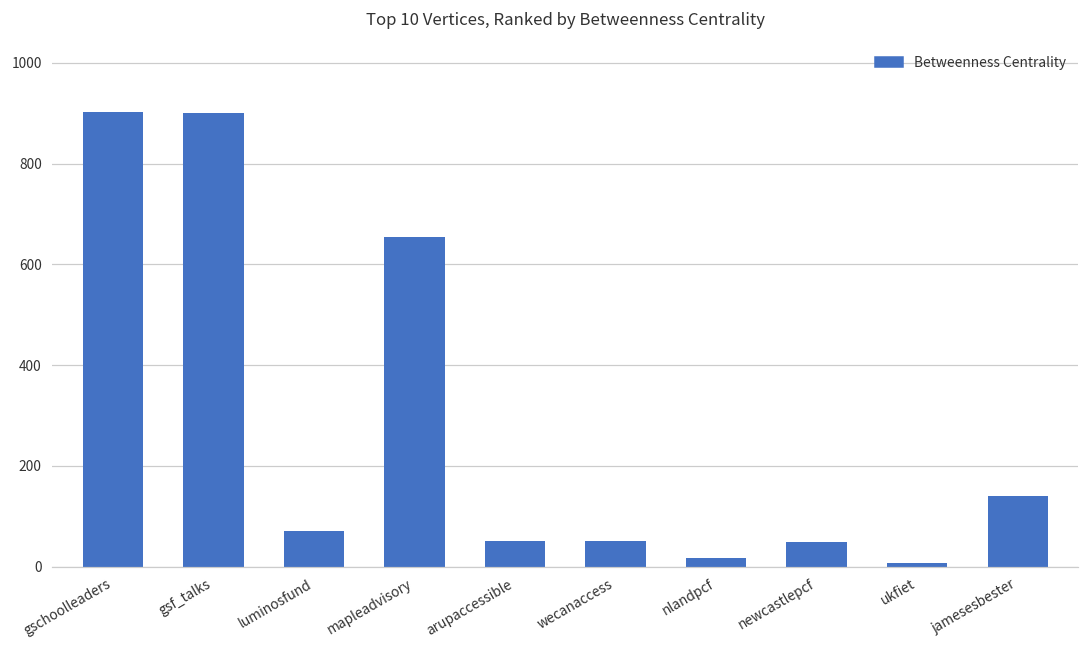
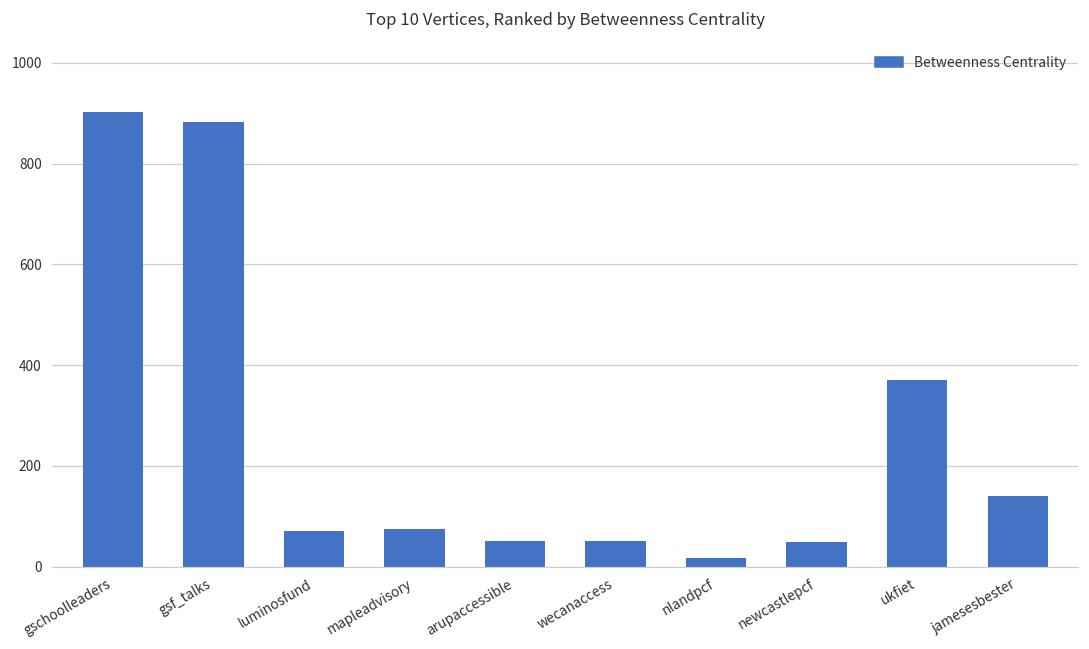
  {
    "gschoolleaders": 900,
-   "gsf_talks": 900,
+   "gsf_talks": 880,
    "luminosfund": 70,
-   "mapleadvisory": 660,
+   "mapleadvisory": 70,
    "arupaccessible": 50,
    "wecanaccess": 50,
    "nlandpcf": 20,
    "newcastlepcf": 50,
-   "ukfiet": 10,
+   "ukfiet": 370,
    "jamesesbester": 140
  }
